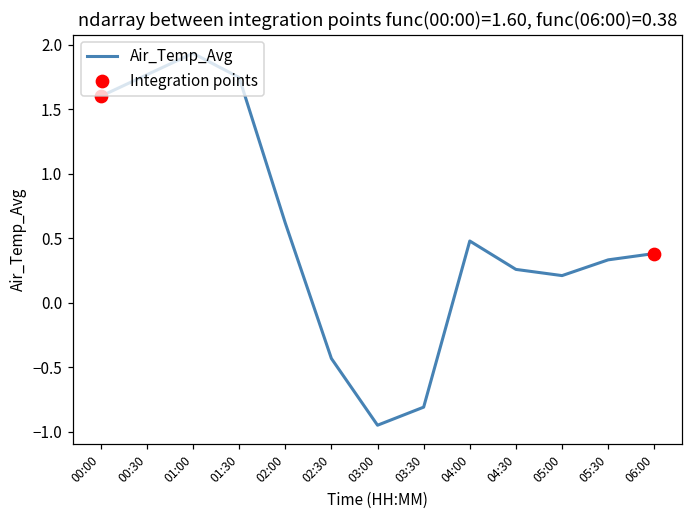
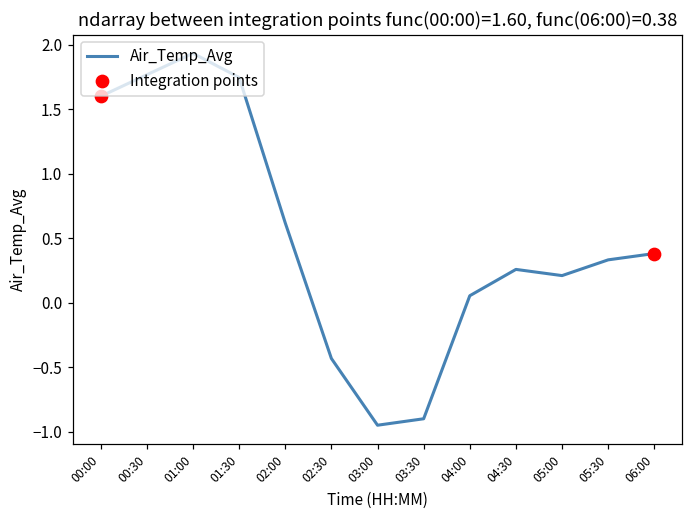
  {
    "Air_Temp_Avg": {
      "02:00": 0.62,
      "02:30": -0.43,
      "03:00": -0.95,
-     "03:30": -0.81,
-     "04:00": 0.48,
+     "03:30": -0.90,
+     "04:00": 0.05,
      "04:30": 0.26,
      "05:00": 0.21,
      "05:30": 0.33
    }
  }
